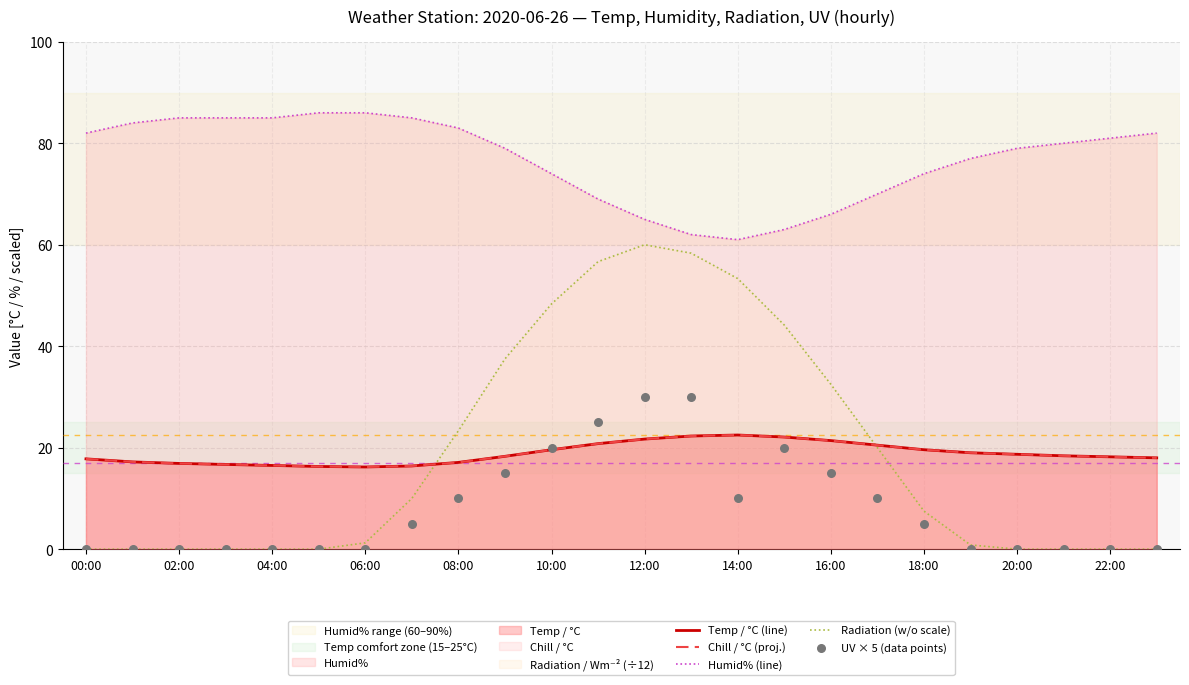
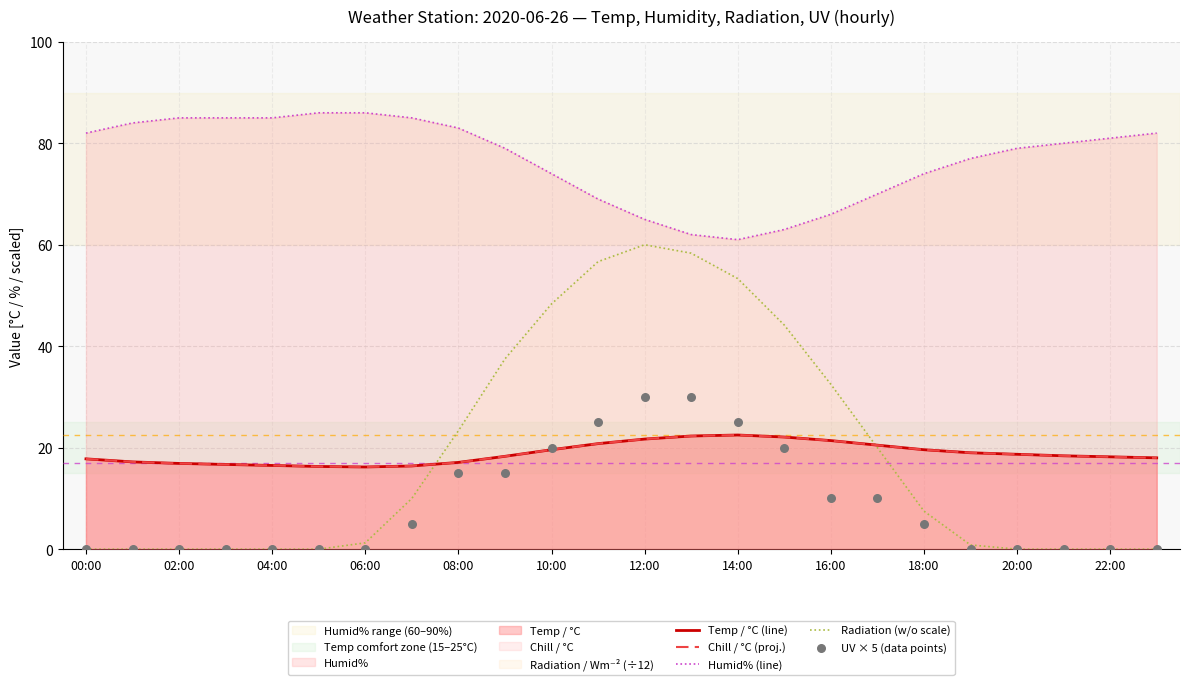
  {
    "UV × 5 (data points)": {
-     "08:00": 10,
-     "14:00": 10,
-     "16:00": 15
+     "08:00": 15,
+     "14:00": 25,
+     "16:00": 10
    }
  }
